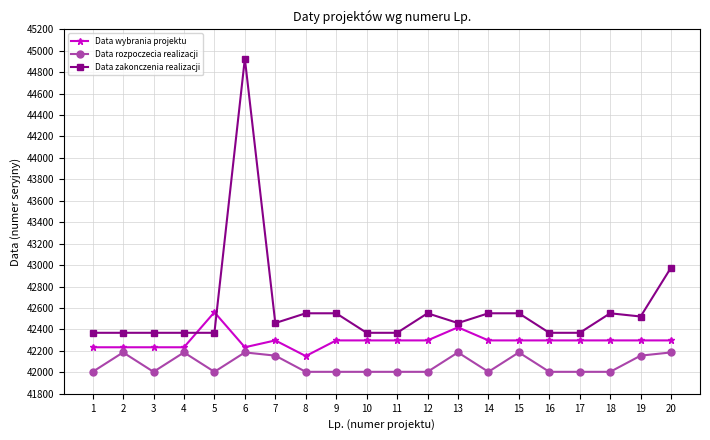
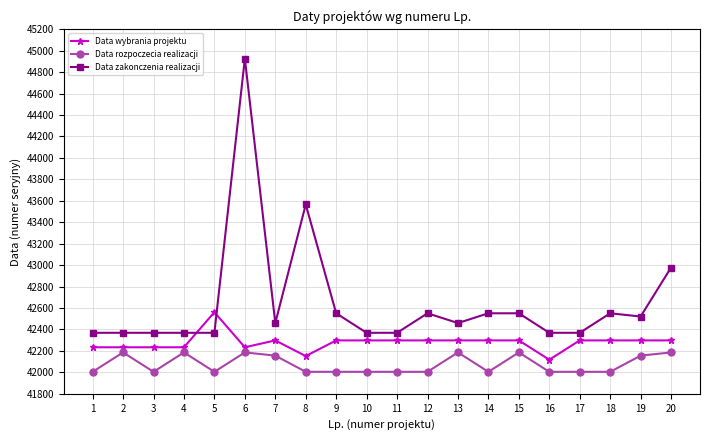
  {
    "Data wybrania projektu": {
      "1": 42230,
      "2": 42230,
      "3": 42230,
      "4": 42230,
      "5": 42560,
      "6": 42230,
      "7": 42300,
      "8": 42150,
      "9": 42300,
      "10": 42300,
      "11": 42300,
      "12": 42300,
-     "13": 42420,
+     "13": 42300,
      "14": 42300,
      "15": 42300,
-     "16": 42300,
+     "16": 42120,
      "17": 42300,
      "18": 42300,
      "19": 42300,
      "20": 42300
    },
    "Data rozpoczecia realizacji": {
      "1": 42010,
      "2": 42190,
      "3": 42010,
      "4": 42190,
      "5": 42010,
      "6": 42190,
      "7": 42160,
      "8": 42010,
      "9": 42010,
      "10": 42010,
      "11": 42010,
      "12": 42010,
      "13": 42190,
      "14": 42010,
      "15": 42190,
      "16": 42010,
      "17": 42010,
      "18": 42010,
      "19": 42160,
      "20": 42190
    },
    "Data zakonczenia realizacji": {
      "1": 42370,
      "2": 42370,
      "3": 42370,
      "4": 42370,
      "5": 42370,
      "6": 44930,
      "7": 42460,
-     "8": 42550,
+     "8": 43570,
      "9": 42550,
      "10": 42370,
      "11": 42370,
      "12": 42550,
      "13": 42460,
      "14": 42550,
      "15": 42550,
      "16": 42370,
      "17": 42370,
      "18": 42550,
      "19": 42520,
      "20": 42980
    }
  }
